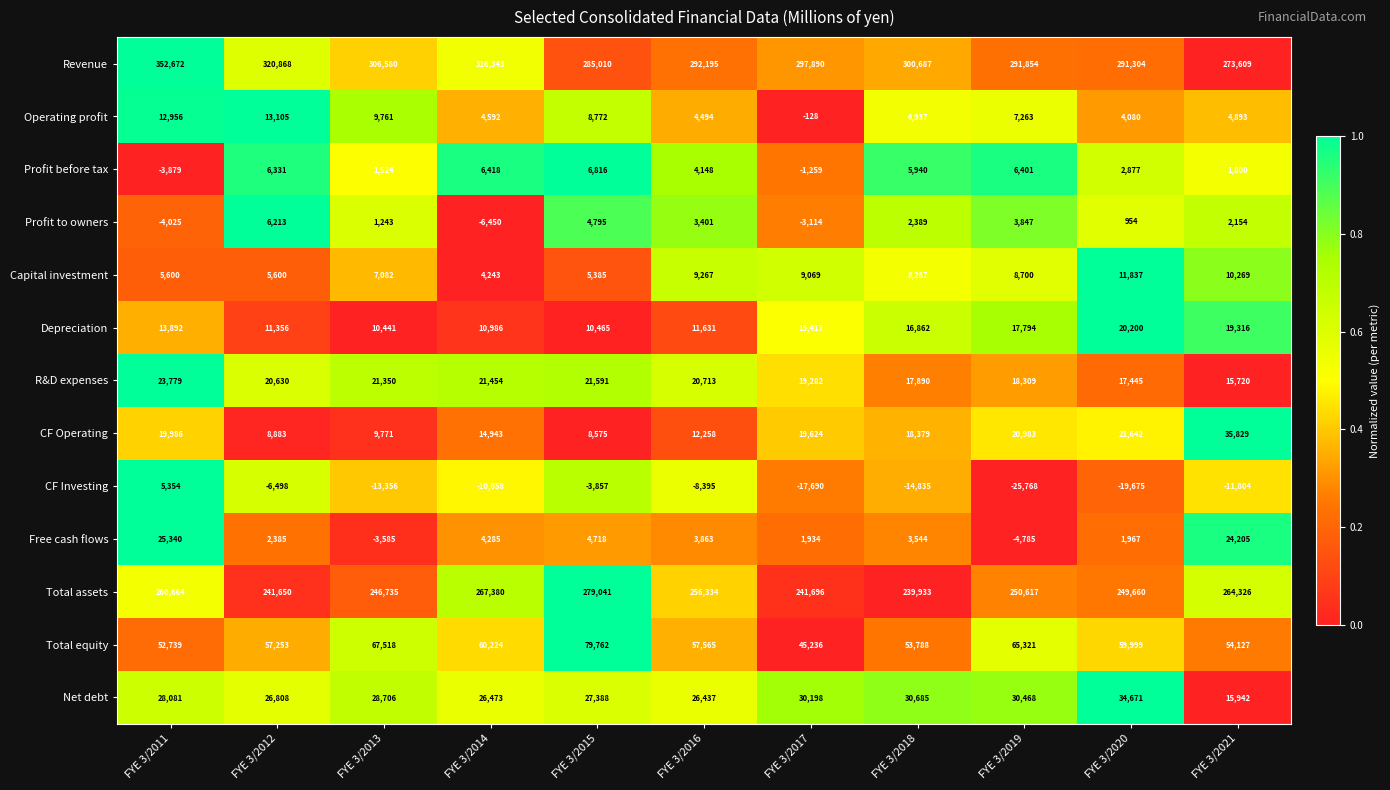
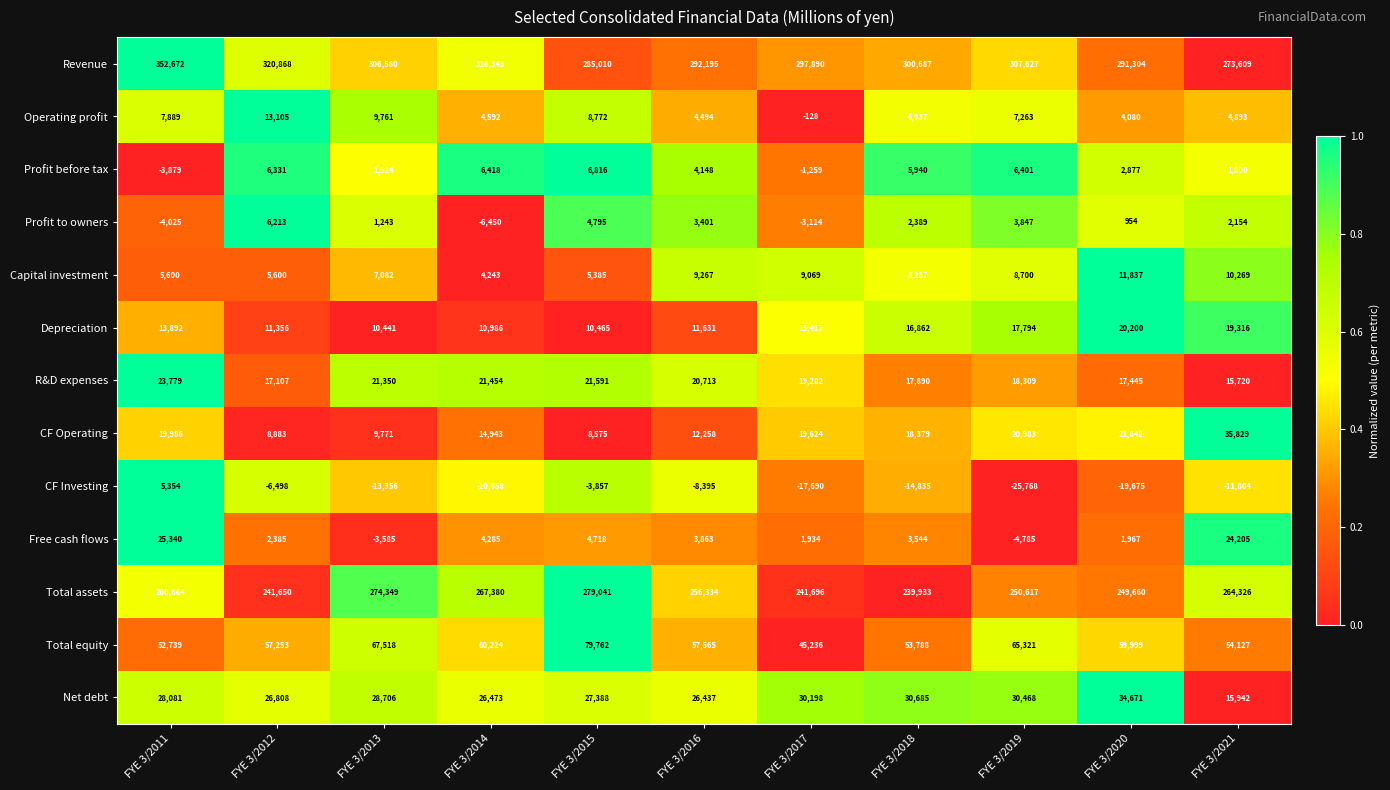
  {
    "Revenue": {
      "FYE 3/2011": "352,672",
      "FYE 3/2012": "320,868",
      "FYE 3/2013": "306,580",
      "FYE 3/2014": "316,343",
      "FYE 3/2015": "285,010",
      "FYE 3/2016": "292,195",
      "FYE 3/2017": "297,890",
      "FYE 3/2018": "300,687",
-     "FYE 3/2019": "291,854",
+     "FYE 3/2019": "307,627",
      "FYE 3/2020": "291,304",
      "FYE 3/2021": "273,609"
    },
    "Operating profit": {
-     "FYE 3/2011": "12,956",
+     "FYE 3/2011": "7,889",
      "FYE 3/2012": "13,105",
      "FYE 3/2013": "9,761",
      "FYE 3/2014": "4,592",
      "FYE 3/2015": "8,772",
      "FYE 3/2016": "4,494",
      "FYE 3/2017": "-128",
      "FYE 3/2018": "6,937",
      "FYE 3/2019": "7,263",
      "FYE 3/2020": "4,080",
      "FYE 3/2021": "4,893"
    },
    "Profit before tax": {
      "FYE 3/2011": "-3,879",
      "FYE 3/2012": "6,331",
      "FYE 3/2013": "1,524",
      "FYE 3/2014": "6,418",
      "FYE 3/2015": "6,816",
      "FYE 3/2016": "4,148",
      "FYE 3/2017": "-1,259",
      "FYE 3/2018": "5,940",
      "FYE 3/2019": "6,401",
      "FYE 3/2020": "2,877",
      "FYE 3/2021": "1,800"
    },
    "Profit to owners": {
      "FYE 3/2011": "-4,025",
      "FYE 3/2012": "6,213",
      "FYE 3/2013": "1,243",
      "FYE 3/2014": "-6,450",
      "FYE 3/2015": "4,795",
      "FYE 3/2016": "3,401",
      "FYE 3/2017": "-3,114",
      "FYE 3/2018": "2,389",
      "FYE 3/2019": "3,847",
      "FYE 3/2020": "954",
      "FYE 3/2021": "2,154"
    },
    "Capital investment": {
      "FYE 3/2011": "5,600",
      "FYE 3/2012": "5,600",
      "FYE 3/2013": "7,082",
      "FYE 3/2014": "4,243",
      "FYE 3/2015": "5,385",
      "FYE 3/2016": "9,267",
      "FYE 3/2017": "9,069",
      "FYE 3/2018": "8,287",
      "FYE 3/2019": "8,700",
      "FYE 3/2020": "11,837",
      "FYE 3/2021": "10,269"
    },
    "Depreciation": {
      "FYE 3/2011": "13,892",
      "FYE 3/2012": "11,356",
      "FYE 3/2013": "10,441",
      "FYE 3/2014": "10,986",
      "FYE 3/2015": "10,465",
      "FYE 3/2016": "11,631",
      "FYE 3/2017": "15,417",
      "FYE 3/2018": "16,862",
      "FYE 3/2019": "17,794",
      "FYE 3/2020": "20,200",
      "FYE 3/2021": "19,316"
    },
    "R&D expenses": {
      "FYE 3/2011": "23,779",
-     "FYE 3/2012": "20,630",
+     "FYE 3/2012": "17,107",
      "FYE 3/2013": "21,350",
      "FYE 3/2014": "21,454",
      "FYE 3/2015": "21,591",
      "FYE 3/2016": "20,713",
      "FYE 3/2017": "19,282",
      "FYE 3/2018": "17,890",
      "FYE 3/2019": "18,309",
      "FYE 3/2020": "17,445",
      "FYE 3/2021": "15,720"
    },
    "CF Operating": {
      "FYE 3/2011": "19,986",
      "FYE 3/2012": "8,883",
      "FYE 3/2013": "9,771",
      "FYE 3/2014": "14,943",
      "FYE 3/2015": "8,575",
      "FYE 3/2016": "12,258",
      "FYE 3/2017": "19,624",
      "FYE 3/2018": "18,379",
      "FYE 3/2019": "20,983",
      "FYE 3/2020": "21,642",
      "FYE 3/2021": "35,829"
    },
    "CF Investing": {
      "FYE 3/2011": "5,354",
      "FYE 3/2012": "-6,498",
      "FYE 3/2013": "-13,356",
      "FYE 3/2014": "-10,658",
      "FYE 3/2015": "-3,857",
      "FYE 3/2016": "-8,395",
      "FYE 3/2017": "-17,690",
      "FYE 3/2018": "-14,835",
      "FYE 3/2019": "-25,768",
      "FYE 3/2020": "-19,675",
      "FYE 3/2021": "-11,804"
    },
    "Free cash flows": {
      "FYE 3/2011": "25,340",
      "FYE 3/2012": "2,385",
      "FYE 3/2013": "-3,585",
      "FYE 3/2014": "4,285",
      "FYE 3/2015": "4,718",
      "FYE 3/2016": "3,863",
      "FYE 3/2017": "1,934",
      "FYE 3/2018": "3,544",
      "FYE 3/2019": "-4,785",
      "FYE 3/2020": "1,967",
      "FYE 3/2021": "24,205"
    },
    "Total assets": {
      "FYE 3/2011": "260,664",
      "FYE 3/2012": "241,650",
-     "FYE 3/2013": "246,735",
+     "FYE 3/2013": "274,349",
      "FYE 3/2014": "267,380",
      "FYE 3/2015": "279,041",
      "FYE 3/2016": "256,334",
      "FYE 3/2017": "241,696",
      "FYE 3/2018": "239,933",
      "FYE 3/2019": "250,617",
      "FYE 3/2020": "249,660",
      "FYE 3/2021": "264,326"
    },
    "Total equity": {
      "FYE 3/2011": "52,739",
      "FYE 3/2012": "57,253",
      "FYE 3/2013": "67,518",
      "FYE 3/2014": "60,224",
      "FYE 3/2015": "79,762",
      "FYE 3/2016": "57,565",
      "FYE 3/2017": "45,236",
      "FYE 3/2018": "53,788",
      "FYE 3/2019": "65,321",
      "FYE 3/2020": "59,999",
      "FYE 3/2021": "54,127"
    },
    "Net debt": {
      "FYE 3/2011": "28,081",
      "FYE 3/2012": "26,808",
      "FYE 3/2013": "28,706",
      "FYE 3/2014": "26,473",
      "FYE 3/2015": "27,388",
      "FYE 3/2016": "26,437",
      "FYE 3/2017": "30,198",
      "FYE 3/2018": "30,685",
      "FYE 3/2019": "30,468",
      "FYE 3/2020": "34,671",
      "FYE 3/2021": "15,942"
    }
  }
